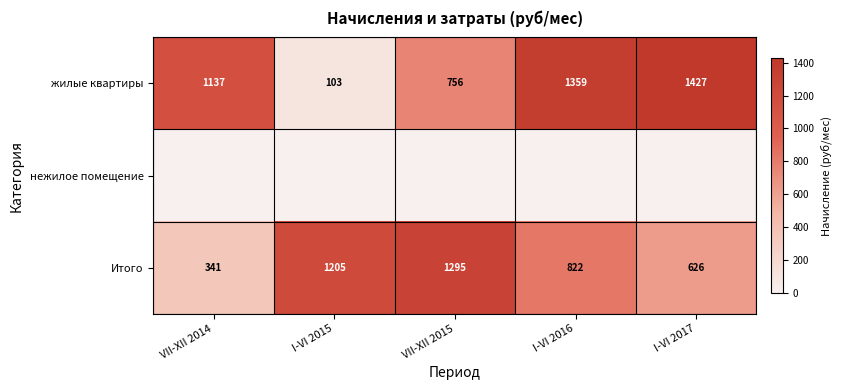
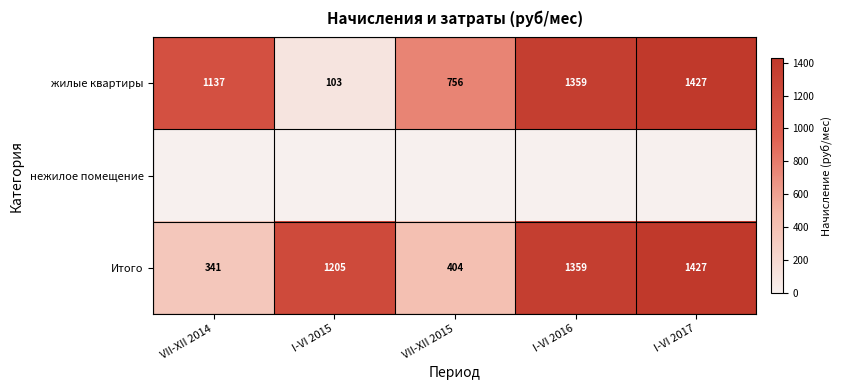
  {
    "жилые квартиры": {
      "VII-XII 2014": 1137,
      "I-VI 2015": 103,
      "VII-XII 2015": 756,
      "I-VI 2016": 1359,
      "I-VI 2017": 1427
    },
    "Итого": {
      "VII-XII 2014": 341,
      "I-VI 2015": 1205,
-     "VII-XII 2015": 1295,
-     "I-VI 2016": 822,
-     "I-VI 2017": 626
+     "VII-XII 2015": 404,
+     "I-VI 2016": 1359,
+     "I-VI 2017": 1427
    }
  }
